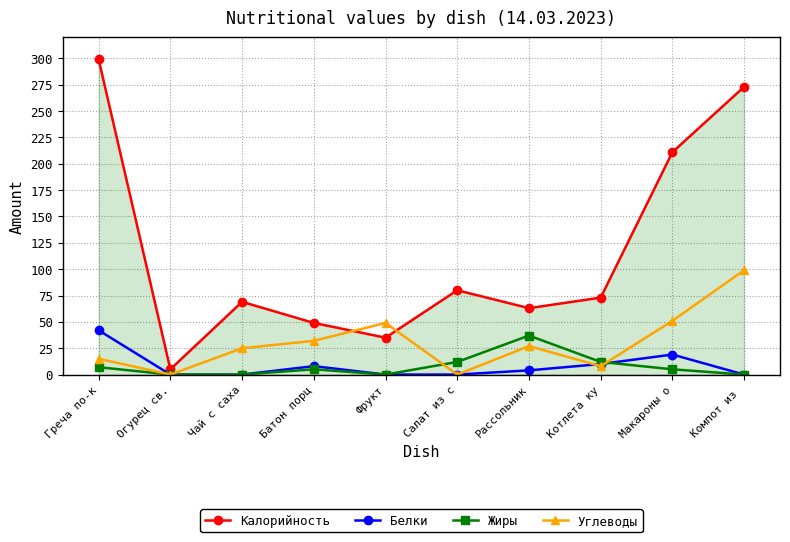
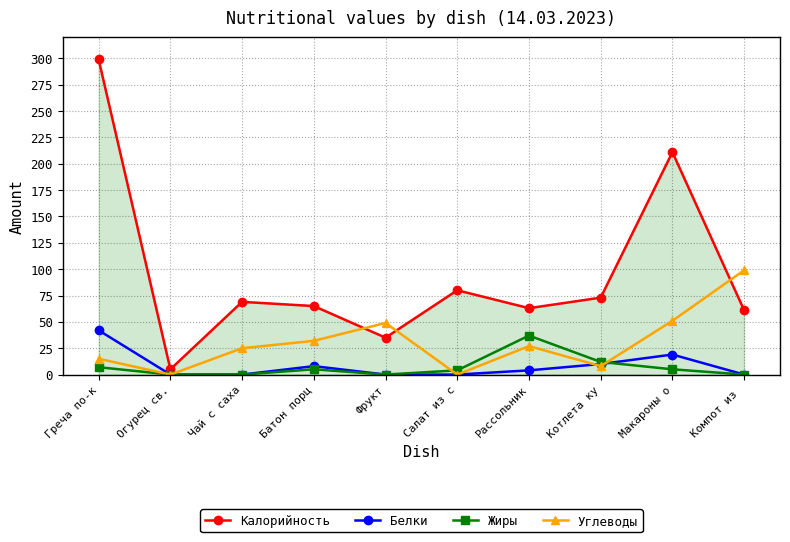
  {
    "Калорийность": {
      "Греча по-к": 299,
      "Огурец св.": 5,
      "Чай с саха": 69,
-     "Батон порц": 49,
+     "Батон порц": 65,
      "Фрукт": 35,
      "Салат из с": 80,
      "Рассольник": 63,
      "Котлета ку": 73,
      "Макароны о": 211,
-     "Компот из": 273
+     "Компот из": 61
    },
    "Белки": {
      "Греча по-к": 42,
      "Батон порц": 8,
      "Рассольник": 4,
      "Макароны о": 19
    },
    "Жиры": {
      "Греча по-к": 7,
      "Батон порц": 5,
-     "Салат из с": 12,
+     "Салат из с": 4,
      "Рассольник": 37,
      "Макароны о": 5
    },
    "Углеводы": {
      "Греча по-к": 15,
      "Чай с саха": 25,
      "Батон порц": 32,
      "Фрукт": 49,
      "Рассольник": 27,
      "Макароны о": 51,
      "Компот из": 99
    }
  }
